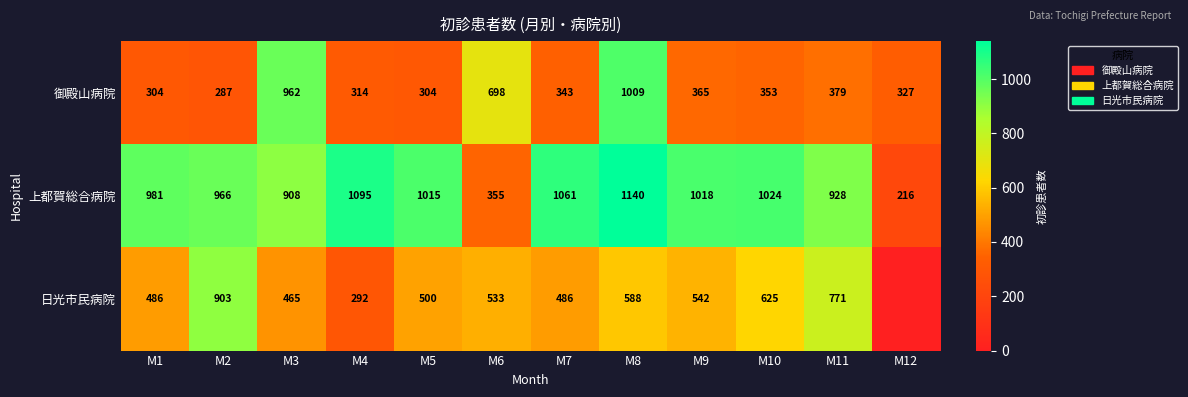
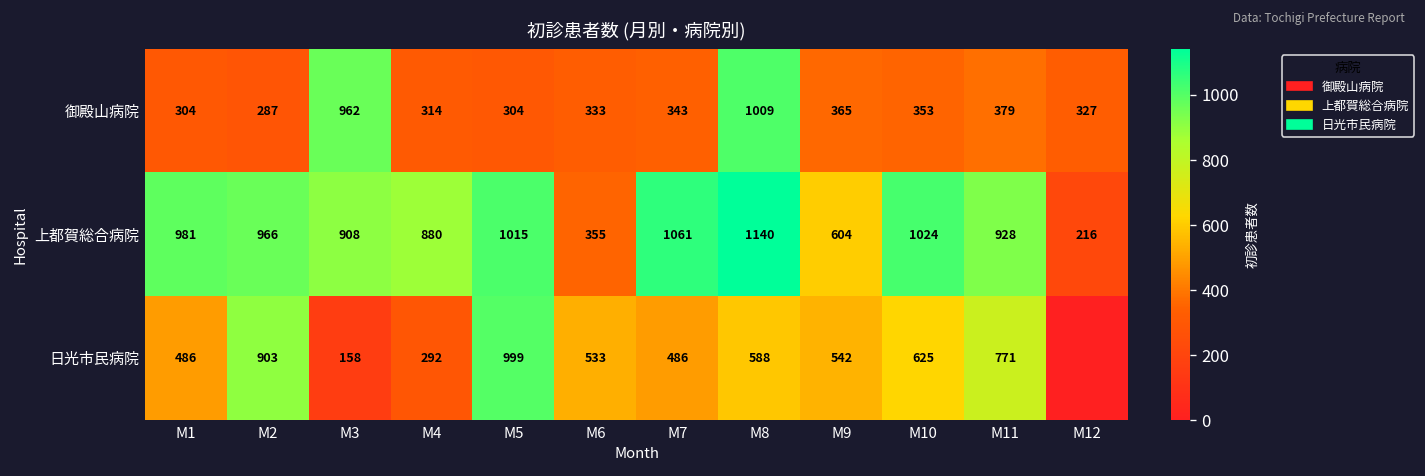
  {
    "御殿山病院": {
      "M1": 304,
      "M2": 287,
      "M3": 962,
      "M4": 314,
      "M5": 304,
-     "M6": 698,
+     "M6": 333,
      "M7": 343,
      "M8": 1009,
      "M9": 365,
      "M10": 353,
      "M11": 379,
      "M12": 327
    },
    "上都賀総合病院": {
      "M1": 981,
      "M2": 966,
      "M3": 908,
-     "M4": 1095,
+     "M4": 880,
      "M5": 1015,
      "M6": 355,
      "M7": 1061,
      "M8": 1140,
-     "M9": 1018,
+     "M9": 604,
      "M10": 1024,
      "M11": 928,
      "M12": 216
    },
    "日光市民病院": {
      "M1": 486,
      "M2": 903,
-     "M3": 465,
+     "M3": 158,
      "M4": 292,
-     "M5": 500,
+     "M5": 999,
      "M6": 533,
      "M7": 486,
      "M8": 588,
      "M9": 542,
      "M10": 625,
      "M11": 771
    }
  }
